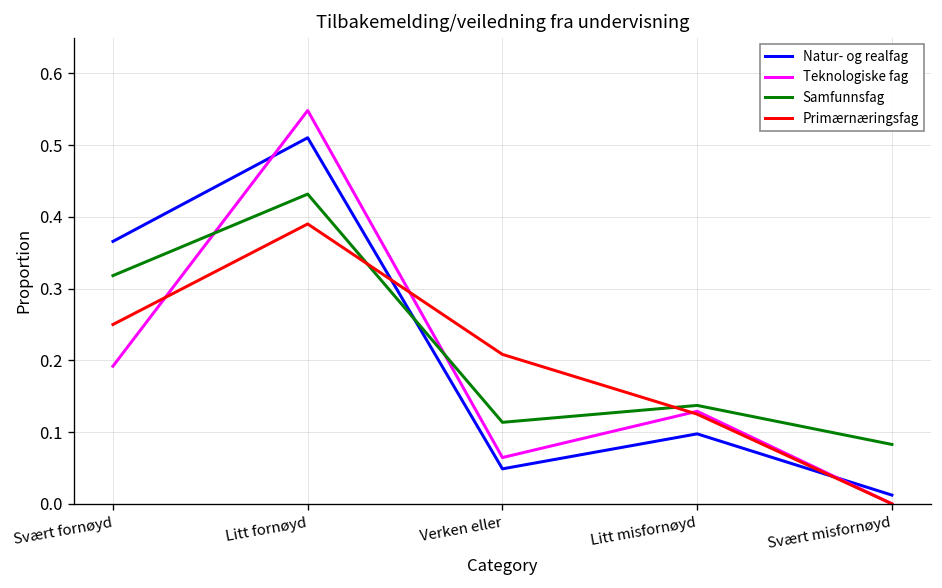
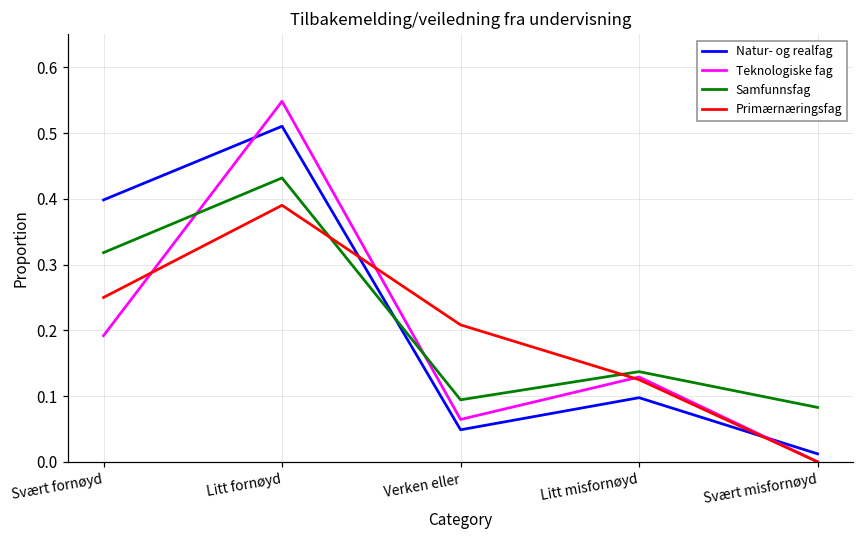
  {
    "Natur- og realfag": {
-     "Svært fornøyd": 0.37,
+     "Svært fornøyd": 0.40,
      "Litt fornøyd": 0.51,
      "Verken eller": 0.05,
      "Litt misfornøyd": 0.10,
      "Svært misfornøyd": 0.01
    },
    "Teknologiske fag": {
      "Svært fornøyd": 0.19,
      "Litt fornøyd": 0.55,
      "Verken eller": 0.06
    },
    "Samfunnsfag": {
      "Svært fornøyd": 0.32,
      "Litt fornøyd": 0.43,
-     "Verken eller": 0.11,
+     "Verken eller": 0.09,
      "Litt misfornøyd": 0.14,
      "Svært misfornøyd": 0.08
    },
    "Primærnæringsfag": {
      "Svært fornøyd": 0.25,
      "Litt fornøyd": 0.39,
      "Verken eller": 0.21
    }
  }
